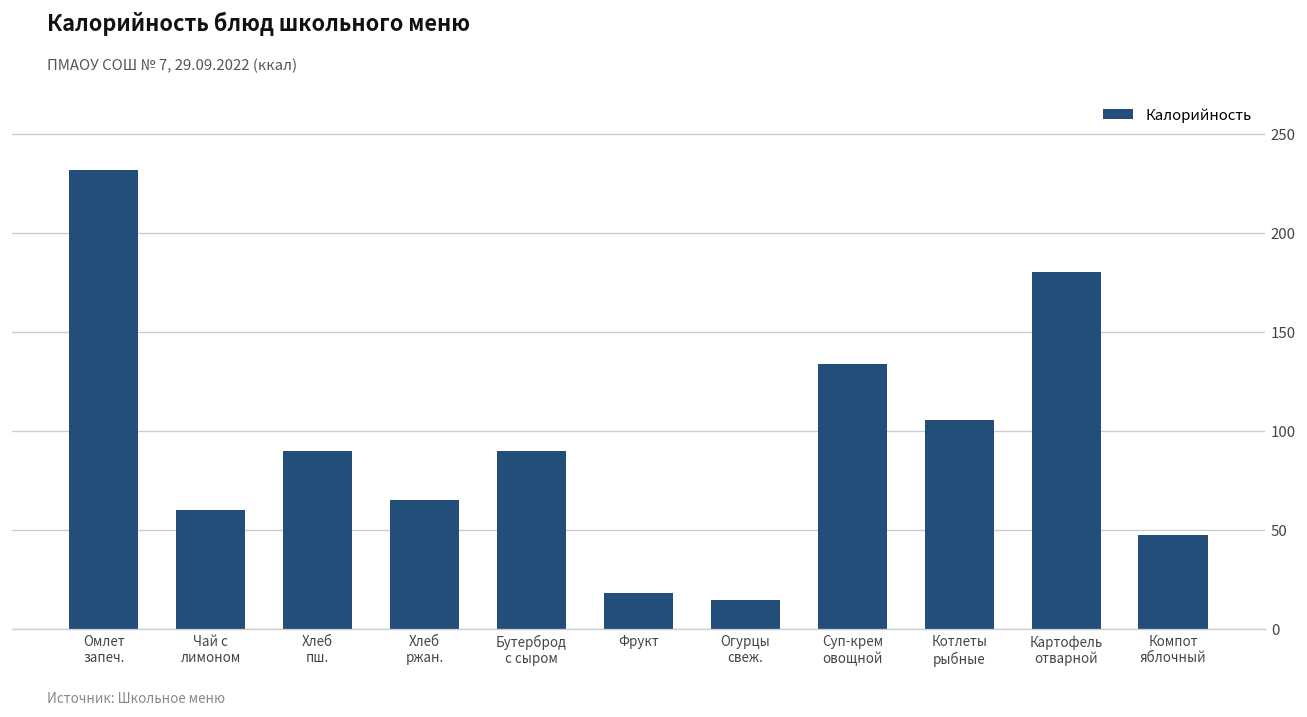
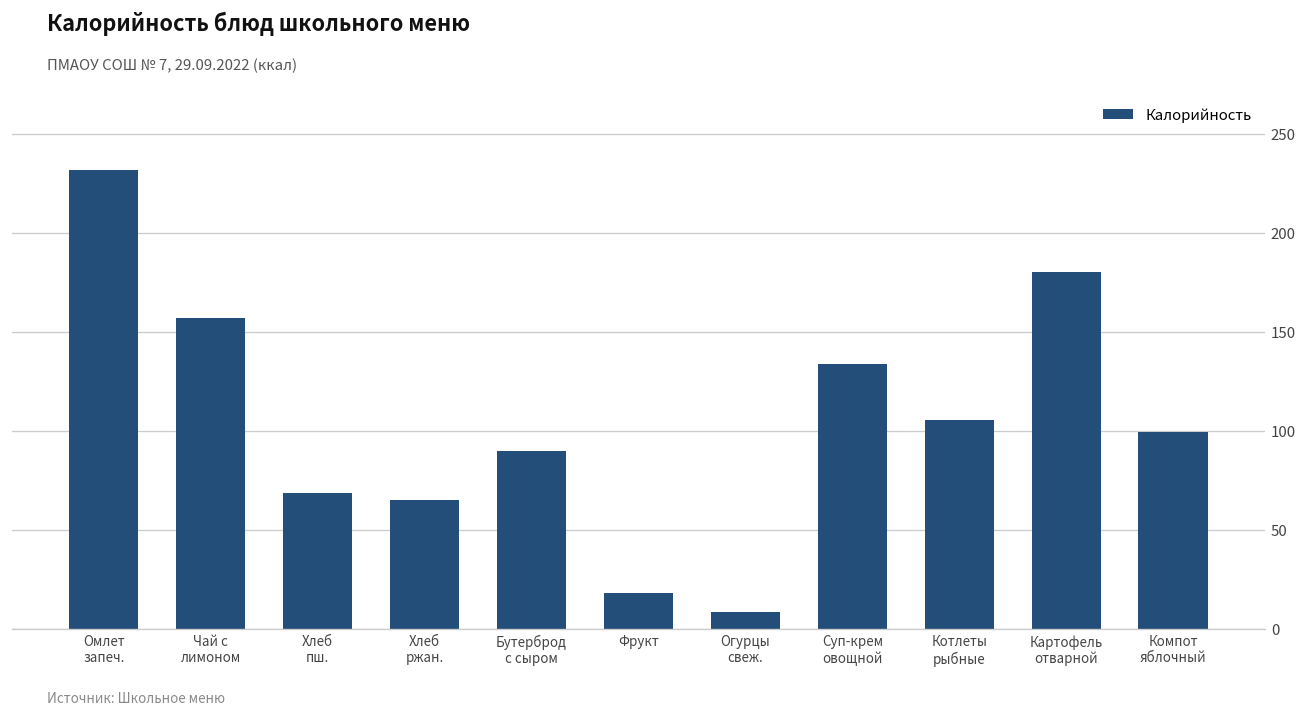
  {
    "Омлет запеч.": 232,
-   "Чай с лимоном": 60,
-   "Хлеб пш.": 90,
+   "Чай с лимоном": 157,
+   "Хлеб пш.": 69,
    "Хлеб ржан.": 65,
    "Бутерброд с сыром": 90,
    "Фрукт": 18,
-   "Огурцы свеж.": 15,
+   "Огурцы свеж.": 8,
    "Суп-крем овощной": 134,
    "Котлеты рыбные": 105,
    "Картофель отварной": 180,
-   "Компот яблочный": 47
+   "Компот яблочный": 99
  }
